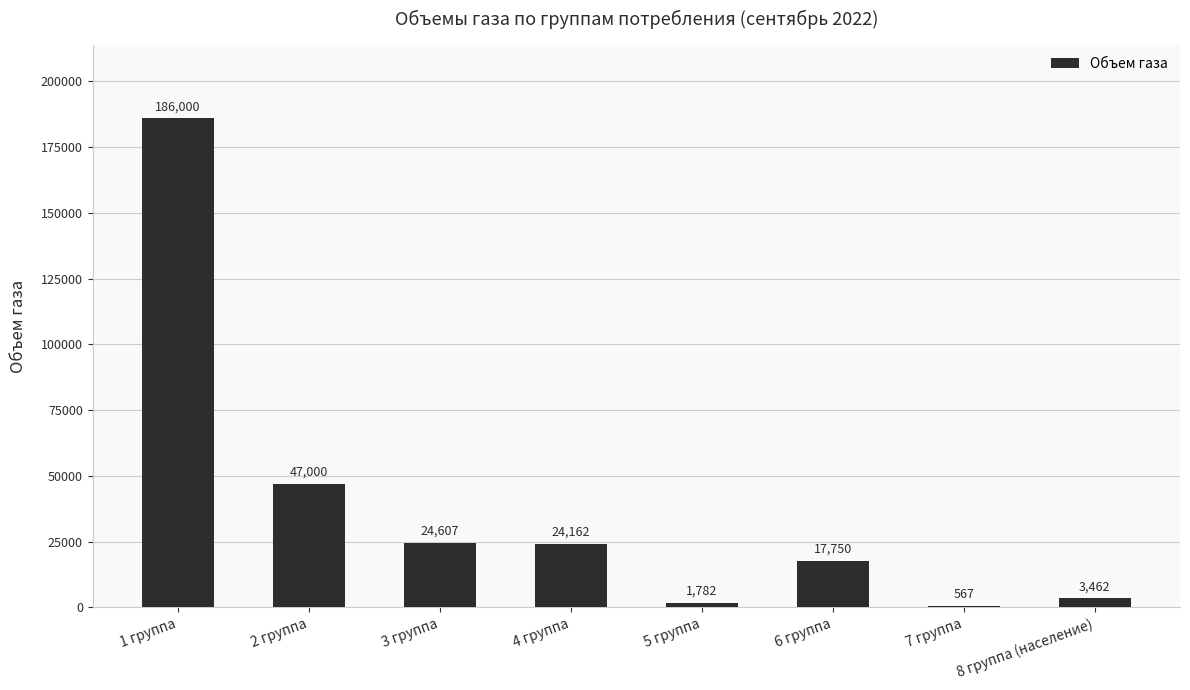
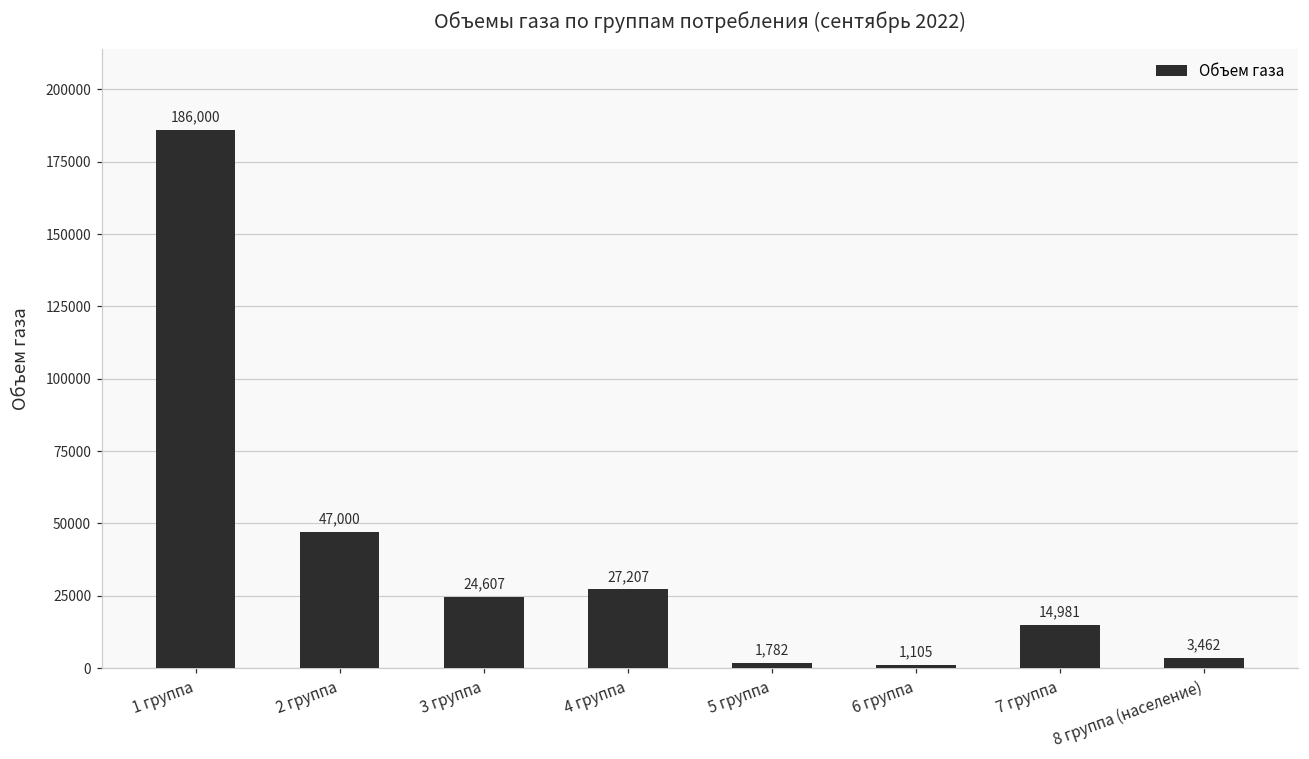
  {
    "1 группа": "186,000",
    "2 группа": "47,000",
    "3 группа": "24,607",
-   "4 группа": "24,162",
+   "4 группа": "27,207",
    "5 группа": "1,782",
-   "6 группа": "17,750",
-   "7 группа": "567",
+   "6 группа": "1,105",
+   "7 группа": "14,981",
    "8 группа (население)": "3,462"
  }
